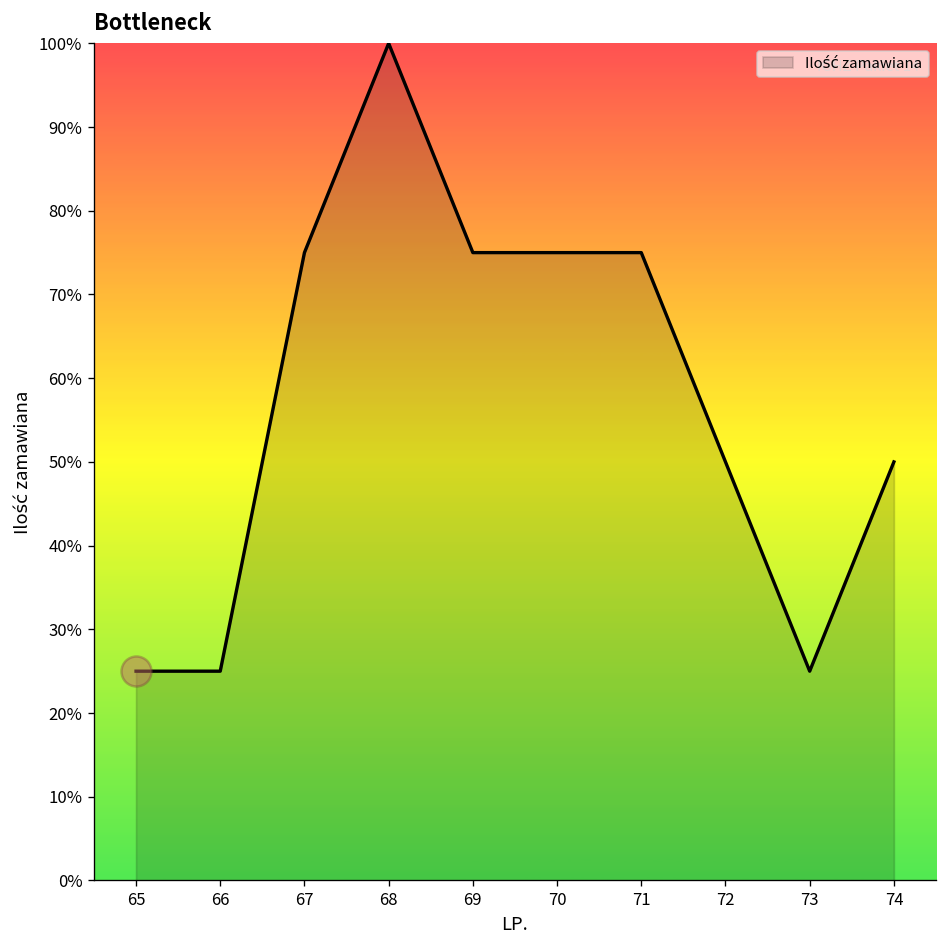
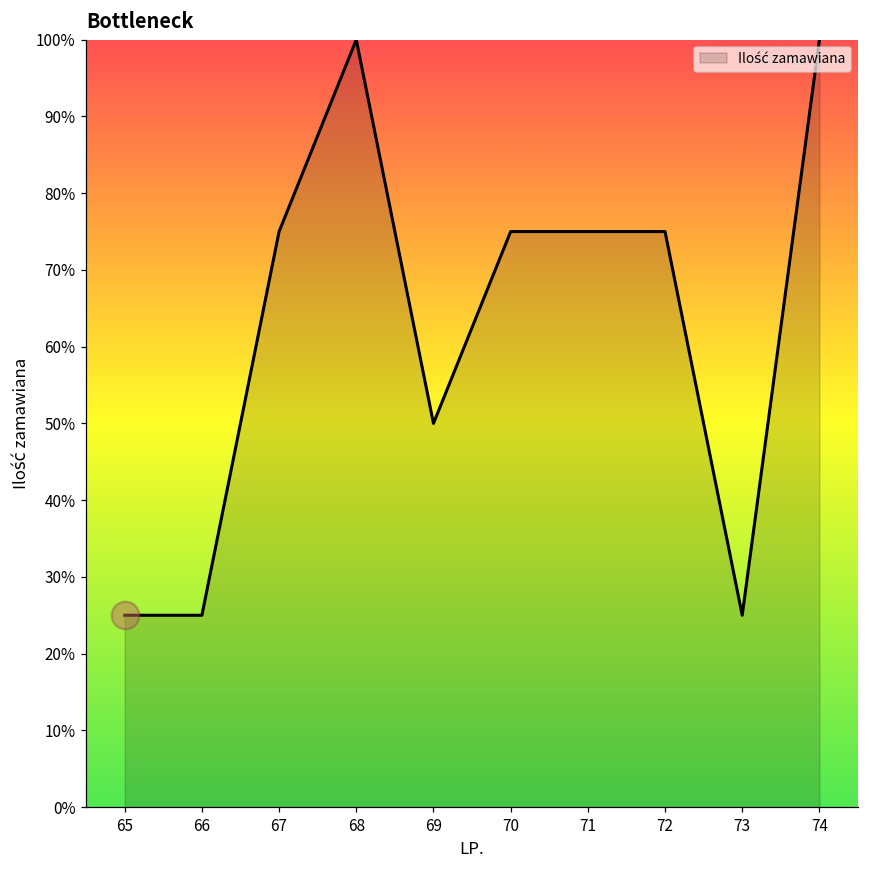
  {
    "Ilość zamawiana": {
      "66": "25%",
      "67": "75%",
      "68": "100%",
-     "69": "75%",
+     "69": "50%",
      "70": "75%",
      "71": "75%",
-     "72": "50%",
+     "72": "75%",
      "73": "25%",
-     "74": "50%"
+     "74": "100%"
    }
  }
